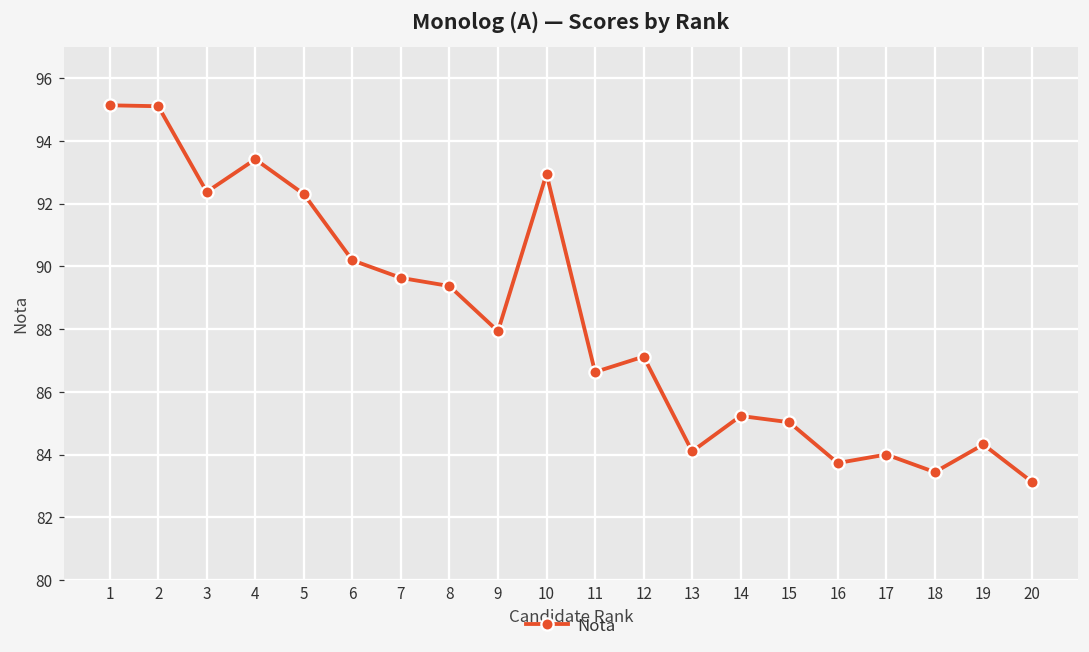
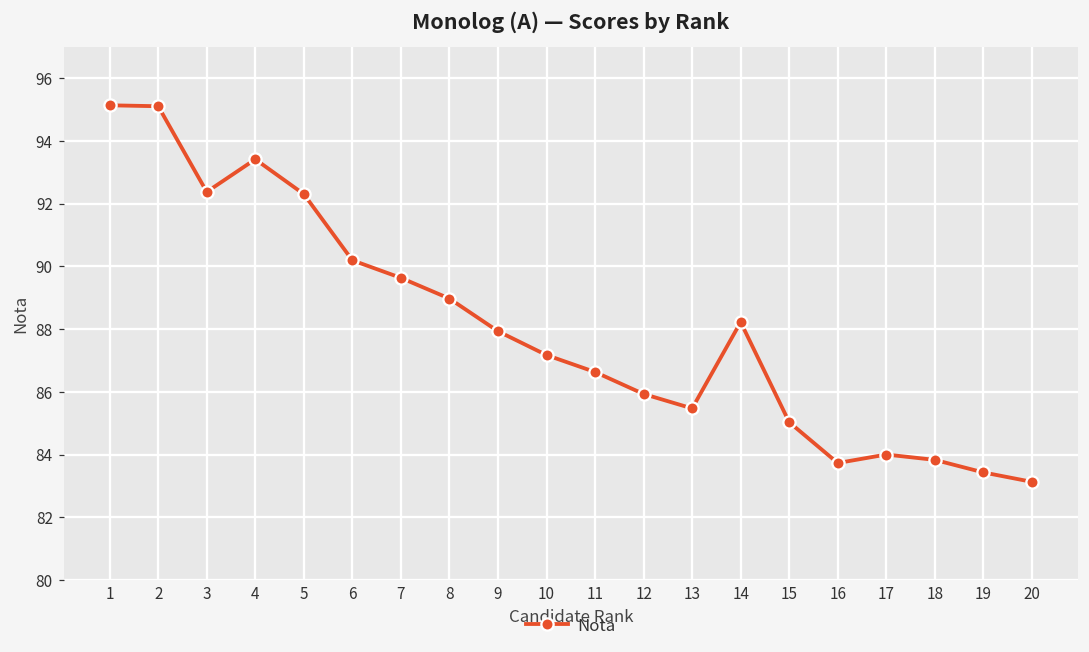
  {
    "1": 95.1,
    "2": 95.1,
    "3": 92.4,
    "4": 93.4,
    "5": 92.3,
    "6": 90.2,
    "7": 89.6,
-   "8": 89.4,
+   "8": 89.0,
    "9": 87.9,
-   "10": 92.9,
+   "10": 87.2,
    "11": 86.6,
-   "12": 87.1,
-   "13": 84.1,
-   "14": 85.2,
+   "12": 85.9,
+   "13": 85.5,
+   "14": 88.2,
    "15": 85.0,
    "16": 83.7,
    "17": 84.0,
-   "18": 83.4,
-   "19": 84.3,
+   "18": 83.8,
+   "19": 83.4,
    "20": 83.1
  }
